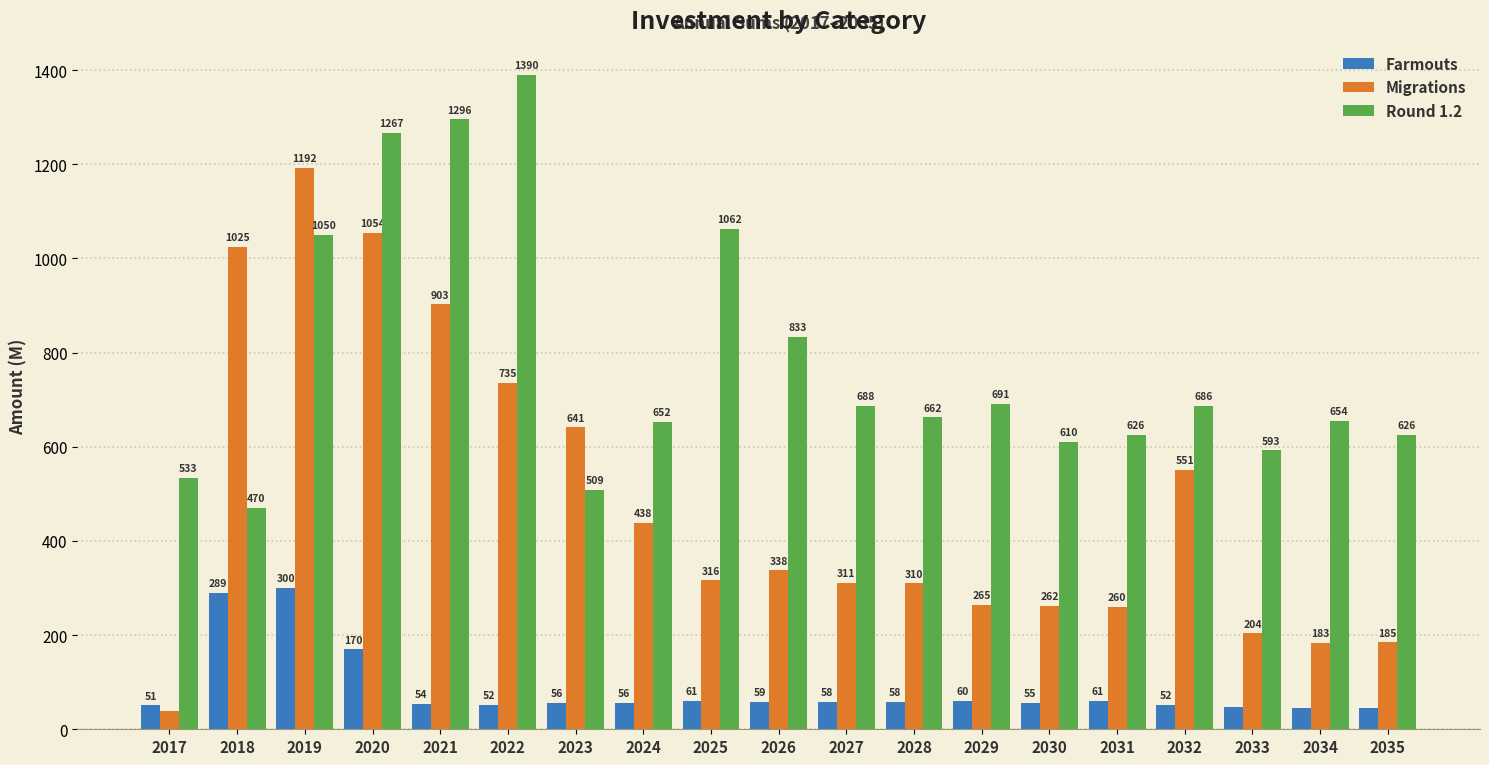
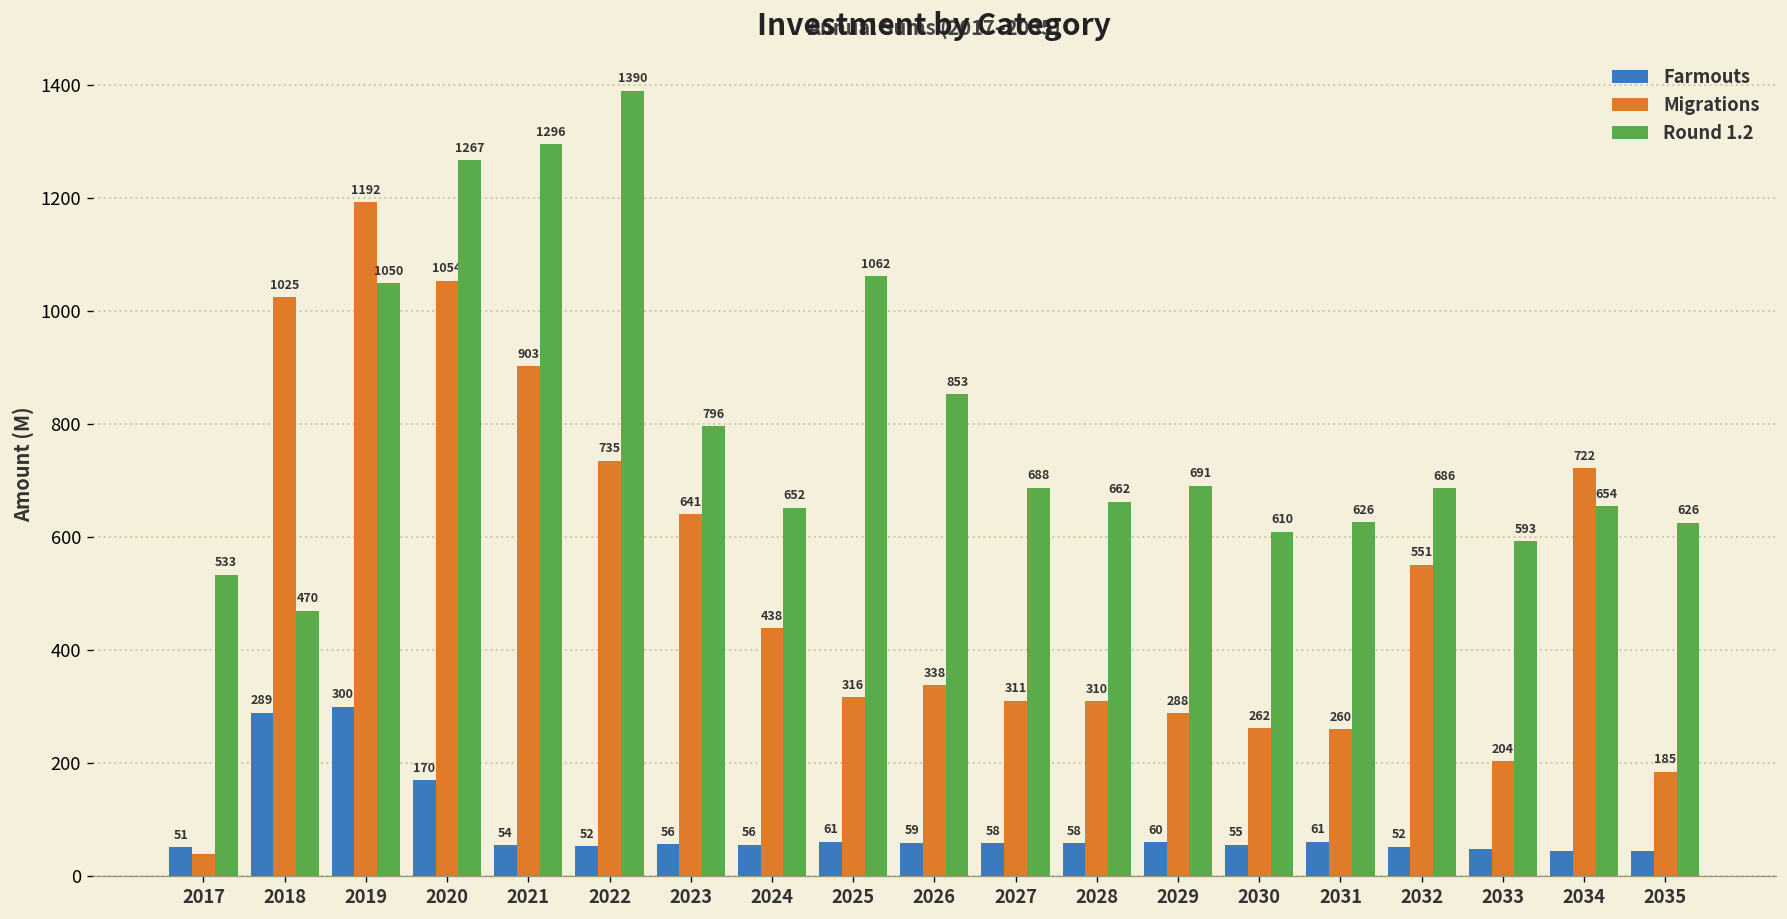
  {
    "Farmouts": {
      "2017": 51,
      "2018": 289,
      "2019": 300,
      "2020": 170,
      "2021": 54,
      "2022": 52,
      "2023": 56,
      "2024": 56,
      "2025": 61,
      "2026": 59,
      "2027": 58,
      "2028": 58,
      "2029": 60,
      "2030": 55,
      "2031": 61,
      "2032": 52
    },
    "Migrations": {
      "2018": 1025,
      "2019": 1192,
      "2020": 1054,
      "2021": 903,
      "2022": 735,
      "2023": 641,
      "2024": 438,
      "2025": 316,
      "2026": 338,
      "2027": 311,
      "2028": 310,
-     "2029": 265,
+     "2029": 288,
      "2030": 262,
      "2031": 260,
      "2032": 551,
      "2033": 204,
-     "2034": 183,
+     "2034": 722,
      "2035": 185
    },
    "Round 1.2": {
      "2017": 533,
      "2018": 470,
      "2019": 1050,
      "2020": 1267,
      "2021": 1296,
      "2022": 1390,
-     "2023": 509,
+     "2023": 796,
      "2024": 652,
      "2025": 1062,
-     "2026": 833,
+     "2026": 853,
      "2027": 688,
      "2028": 662,
      "2029": 691,
      "2030": 610,
      "2031": 626,
      "2032": 686,
      "2033": 593,
      "2034": 654,
      "2035": 626
    }
  }
